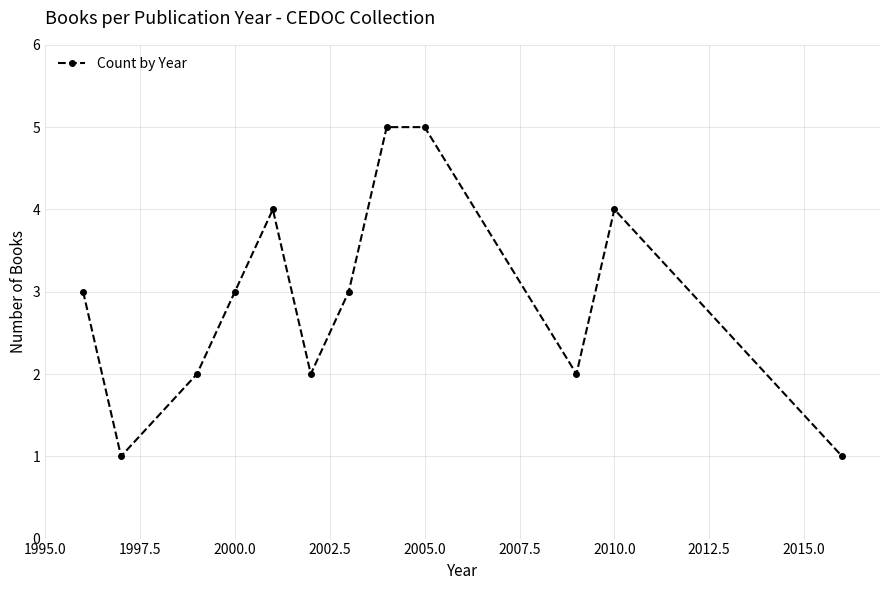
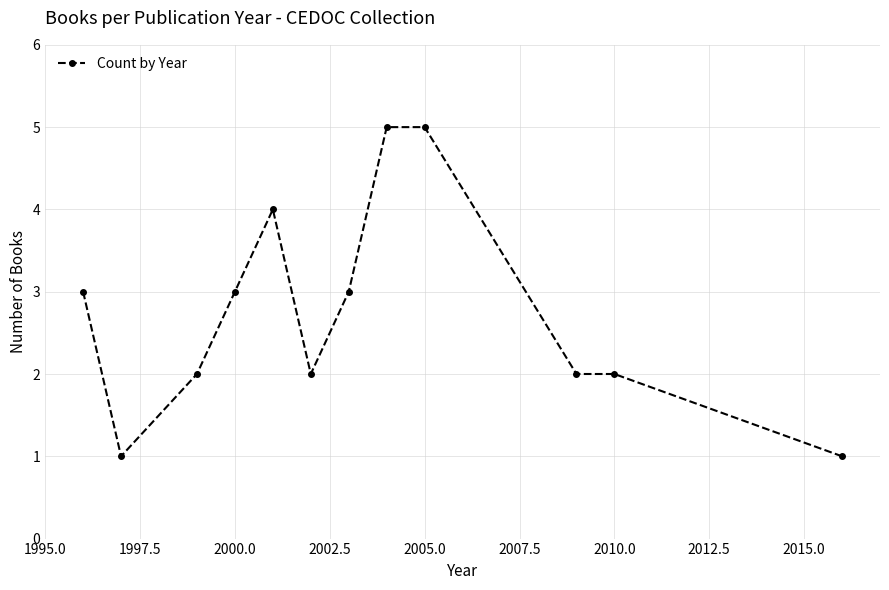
  {
    "2000.0": 3,
    "2005.0": 5,
-   "2010.0": 4
+   "2010.0": 2
  }
